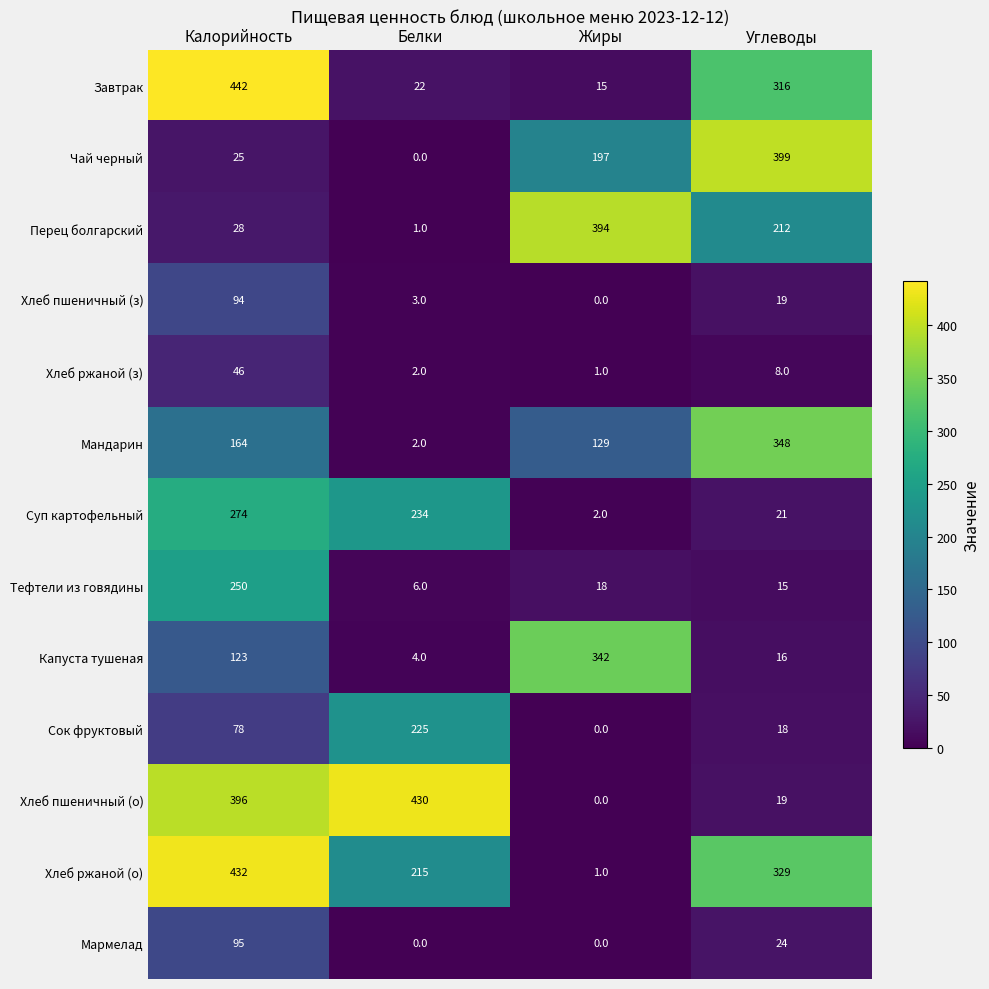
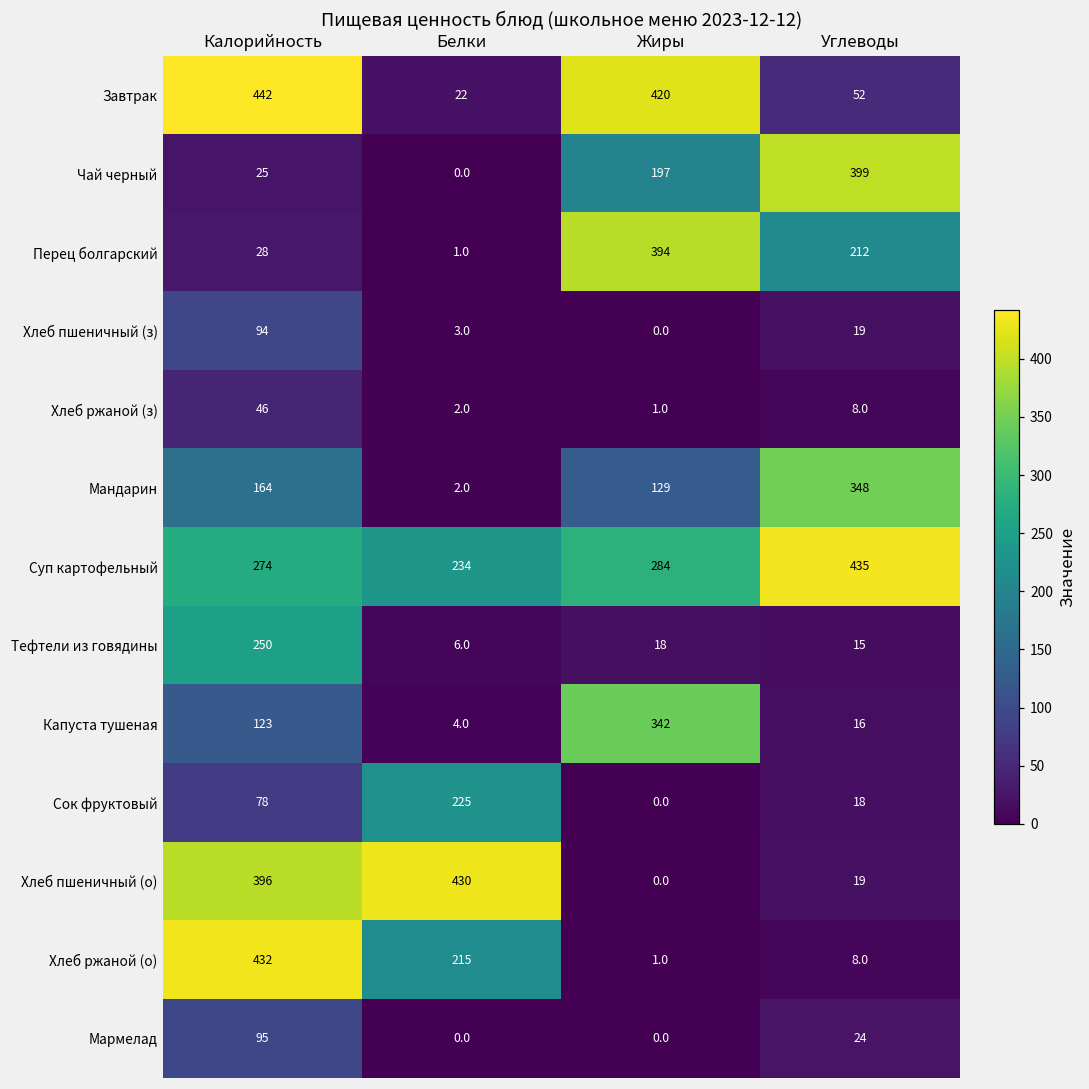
  {
    "Завтрак": {
      "Калорийность": 442,
      "Белки": 22,
-     "Жиры": 15,
-     "Углеводы": 316
+     "Жиры": 420,
+     "Углеводы": 52
    },
    "Чай черный": {
      "Калорийность": 25,
      "Белки": 0.0,
      "Жиры": 197,
      "Углеводы": 399
    },
    "Перец болгарский": {
      "Калорийность": 28,
      "Белки": 1.0,
      "Жиры": 394,
      "Углеводы": 212
    },
    "Хлеб пшеничный (з)": {
      "Калорийность": 94,
      "Белки": 3.0,
      "Жиры": 0.0,
      "Углеводы": 19
    },
    "Хлеб ржаной (з)": {
      "Калорийность": 46,
      "Белки": 2.0,
      "Жиры": 1.0,
      "Углеводы": 8.0
    },
    "Мандарин": {
      "Калорийность": 164,
      "Белки": 2.0,
      "Жиры": 129,
      "Углеводы": 348
    },
    "Суп картофельный": {
      "Калорийность": 274,
      "Белки": 234,
-     "Жиры": 2.0,
-     "Углеводы": 21
+     "Жиры": 284,
+     "Углеводы": 435
    },
    "Тефтели из говядины": {
      "Калорийность": 250,
      "Белки": 6.0,
      "Жиры": 18,
      "Углеводы": 15
    },
    "Капуста тушеная": {
      "Калорийность": 123,
      "Белки": 4.0,
      "Жиры": 342,
      "Углеводы": 16
    },
    "Сок фруктовый": {
      "Калорийность": 78,
      "Белки": 225,
      "Жиры": 0.0,
      "Углеводы": 18
    },
    "Хлеб пшеничный (о)": {
      "Калорийность": 396,
      "Белки": 430,
      "Жиры": 0.0,
      "Углеводы": 19
    },
    "Хлеб ржаной (о)": {
      "Калорийность": 432,
      "Белки": 215,
      "Жиры": 1.0,
-     "Углеводы": 329
+     "Углеводы": 8.0
    },
    "Мармелад": {
      "Калорийность": 95,
      "Белки": 0.0,
      "Жиры": 0.0,
      "Углеводы": 24
    }
  }
